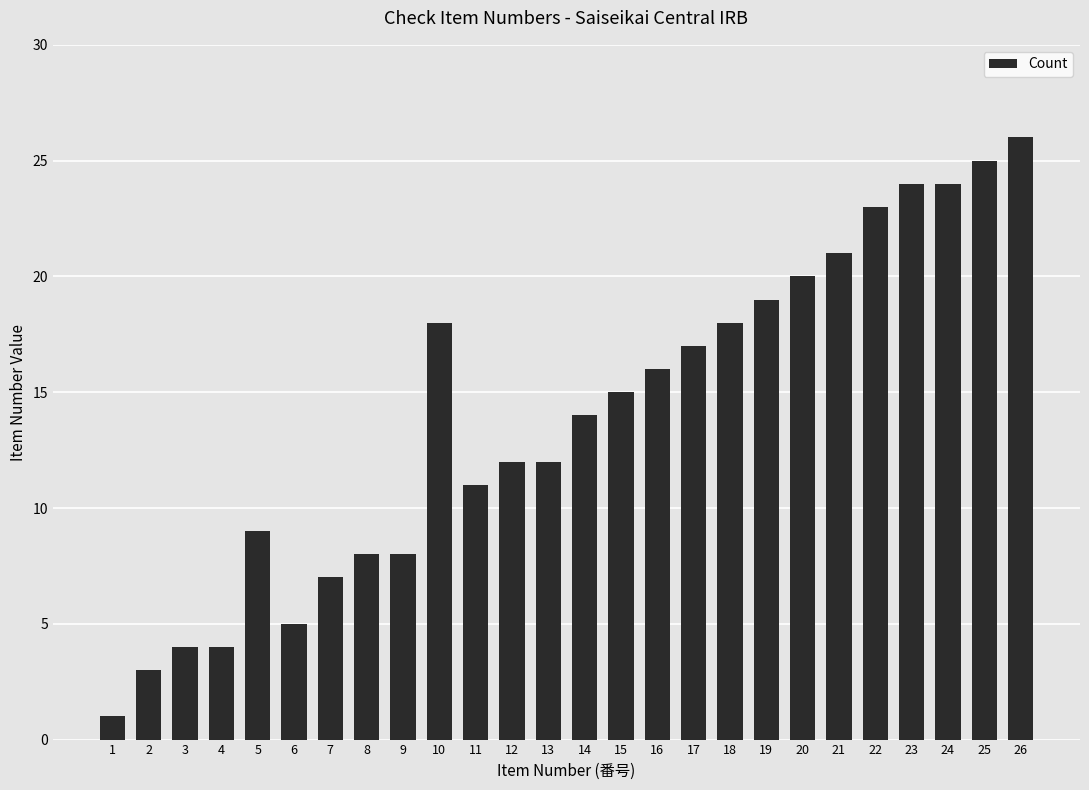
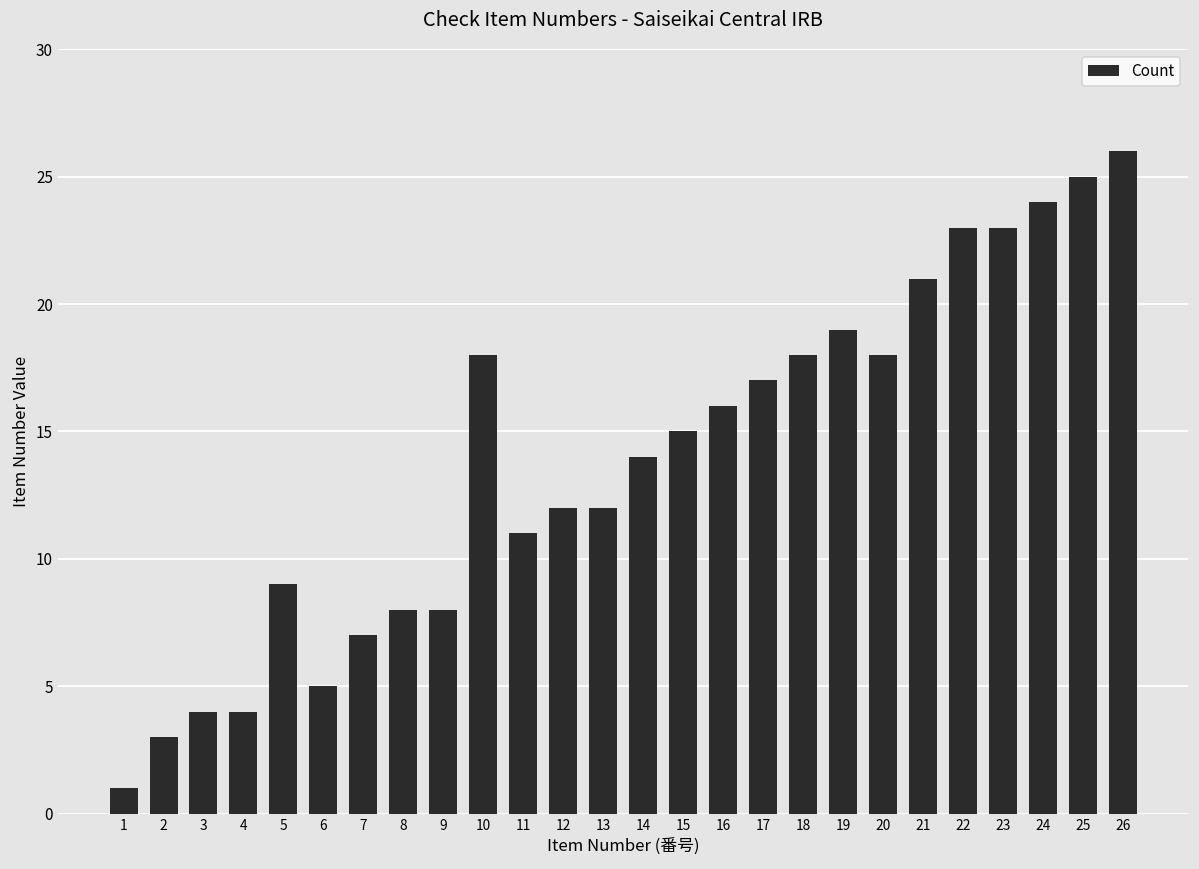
  {
    "1": 1,
    "2": 3,
    "3": 4,
    "4": 4,
    "5": 9,
    "6": 5,
    "7": 7,
    "8": 8,
    "9": 8,
    "10": 18,
    "11": 11,
    "12": 12,
    "13": 12,
    "14": 14,
    "15": 15,
    "16": 16,
    "17": 17,
    "18": 18,
    "19": 19,
-   "20": 20,
+   "20": 18,
    "21": 21,
    "22": 23,
-   "23": 24,
+   "23": 23,
    "24": 24,
    "25": 25,
    "26": 26
  }
